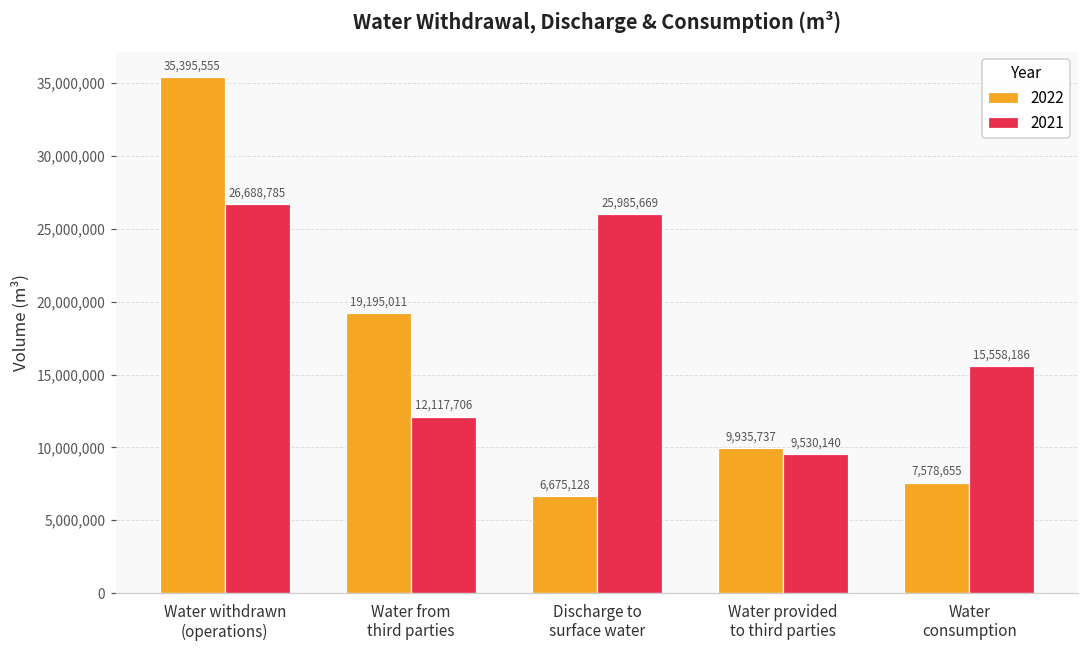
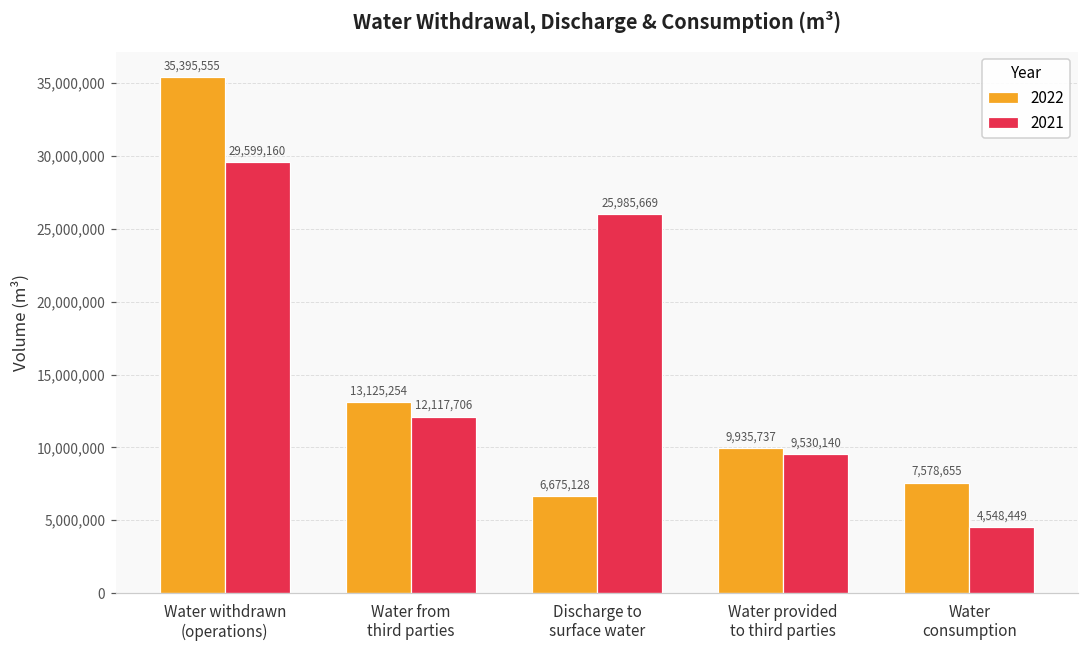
  {
    "2022": {
      "Water withdrawn (operations)": "35,395,555",
-     "Water from third parties": "19,195,011",
+     "Water from third parties": "13,125,254",
      "Discharge to surface water": "6,675,128",
      "Water provided to third parties": "9,935,737",
      "Water consumption": "7,578,655"
    },
    "2021": {
-     "Water withdrawn (operations)": "26,688,785",
+     "Water withdrawn (operations)": "29,599,160",
      "Water from third parties": "12,117,706",
      "Discharge to surface water": "25,985,669",
      "Water provided to third parties": "9,530,140",
-     "Water consumption": "15,558,186"
+     "Water consumption": "4,548,449"
    }
  }
